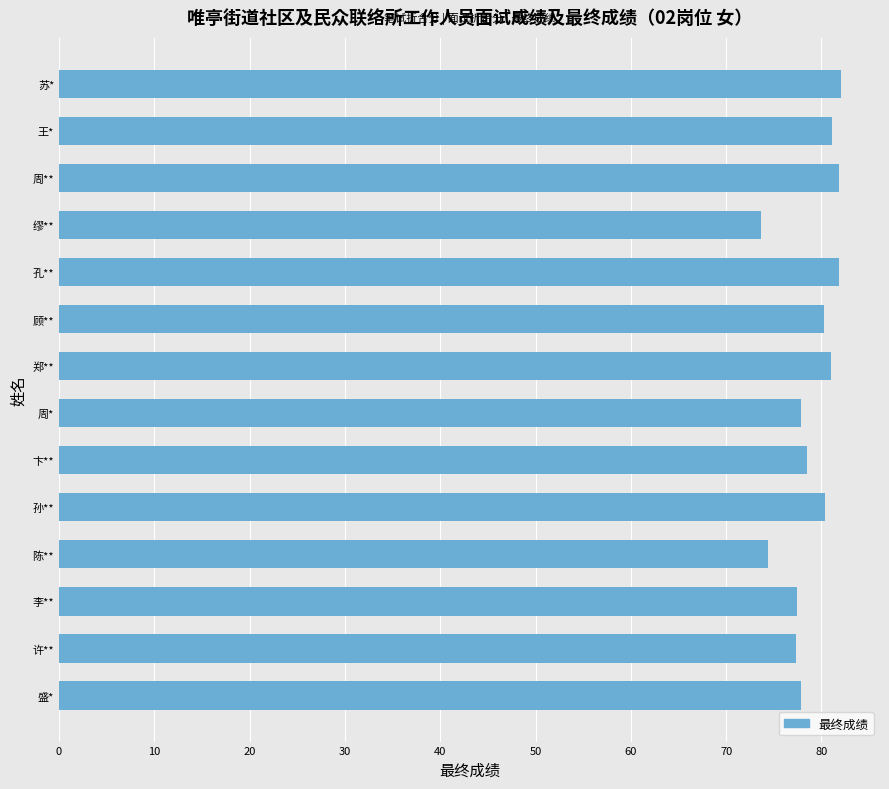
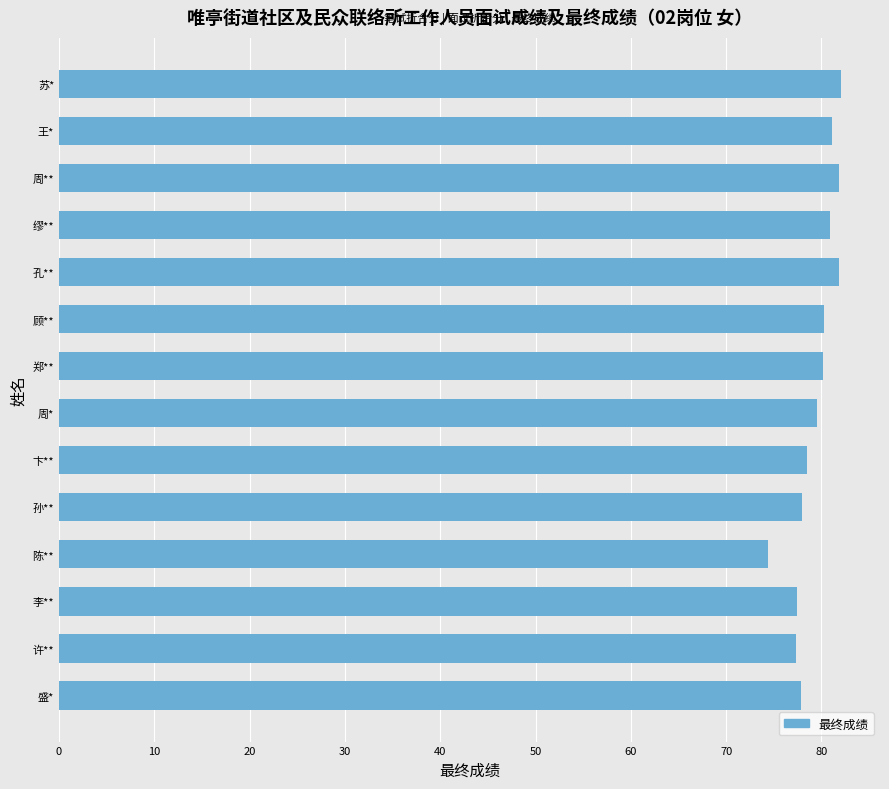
  {
    "苏*": 82,
    "王*": 81,
    "周**": 82,
-   "缪**": 74,
+   "缪**": 81,
    "孔**": 82,
    "顾**": 80,
-   "郑**": 81,
-   "周*": 78,
+   "郑**": 80,
+   "周*": 80,
    "卞**": 78,
-   "孙**": 80,
+   "孙**": 78,
    "陈**": 74,
    "李**": 77,
    "盛*": 78
  }
